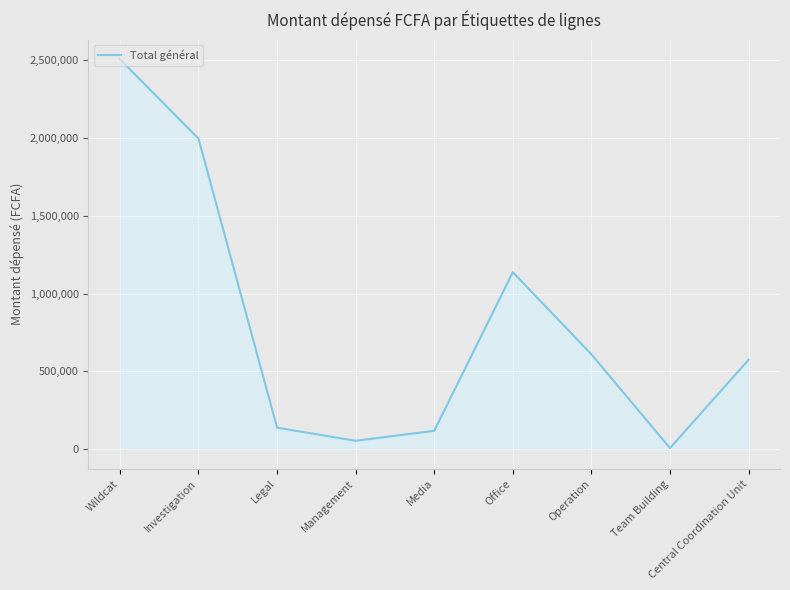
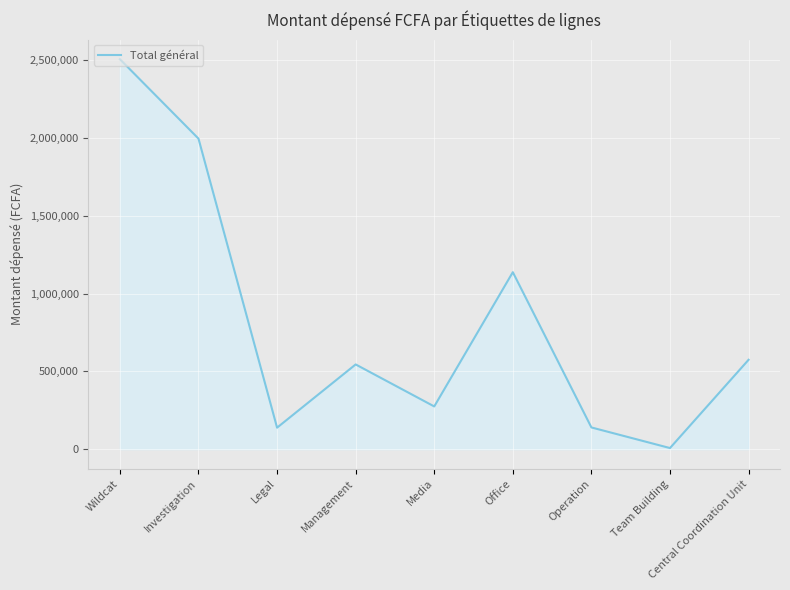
  {
    "Investigation": "2,000,000",
    "Legal": "140,000",
-   "Management": "50,000",
-   "Media": "120,000",
+   "Management": "540,000",
+   "Media": "270,000",
    "Office": "1,140,000",
-   "Operation": "610,000",
+   "Operation": "140,000",
    "Team Building": "10,000",
    "Central Coordination Unit": "570,000"
  }
